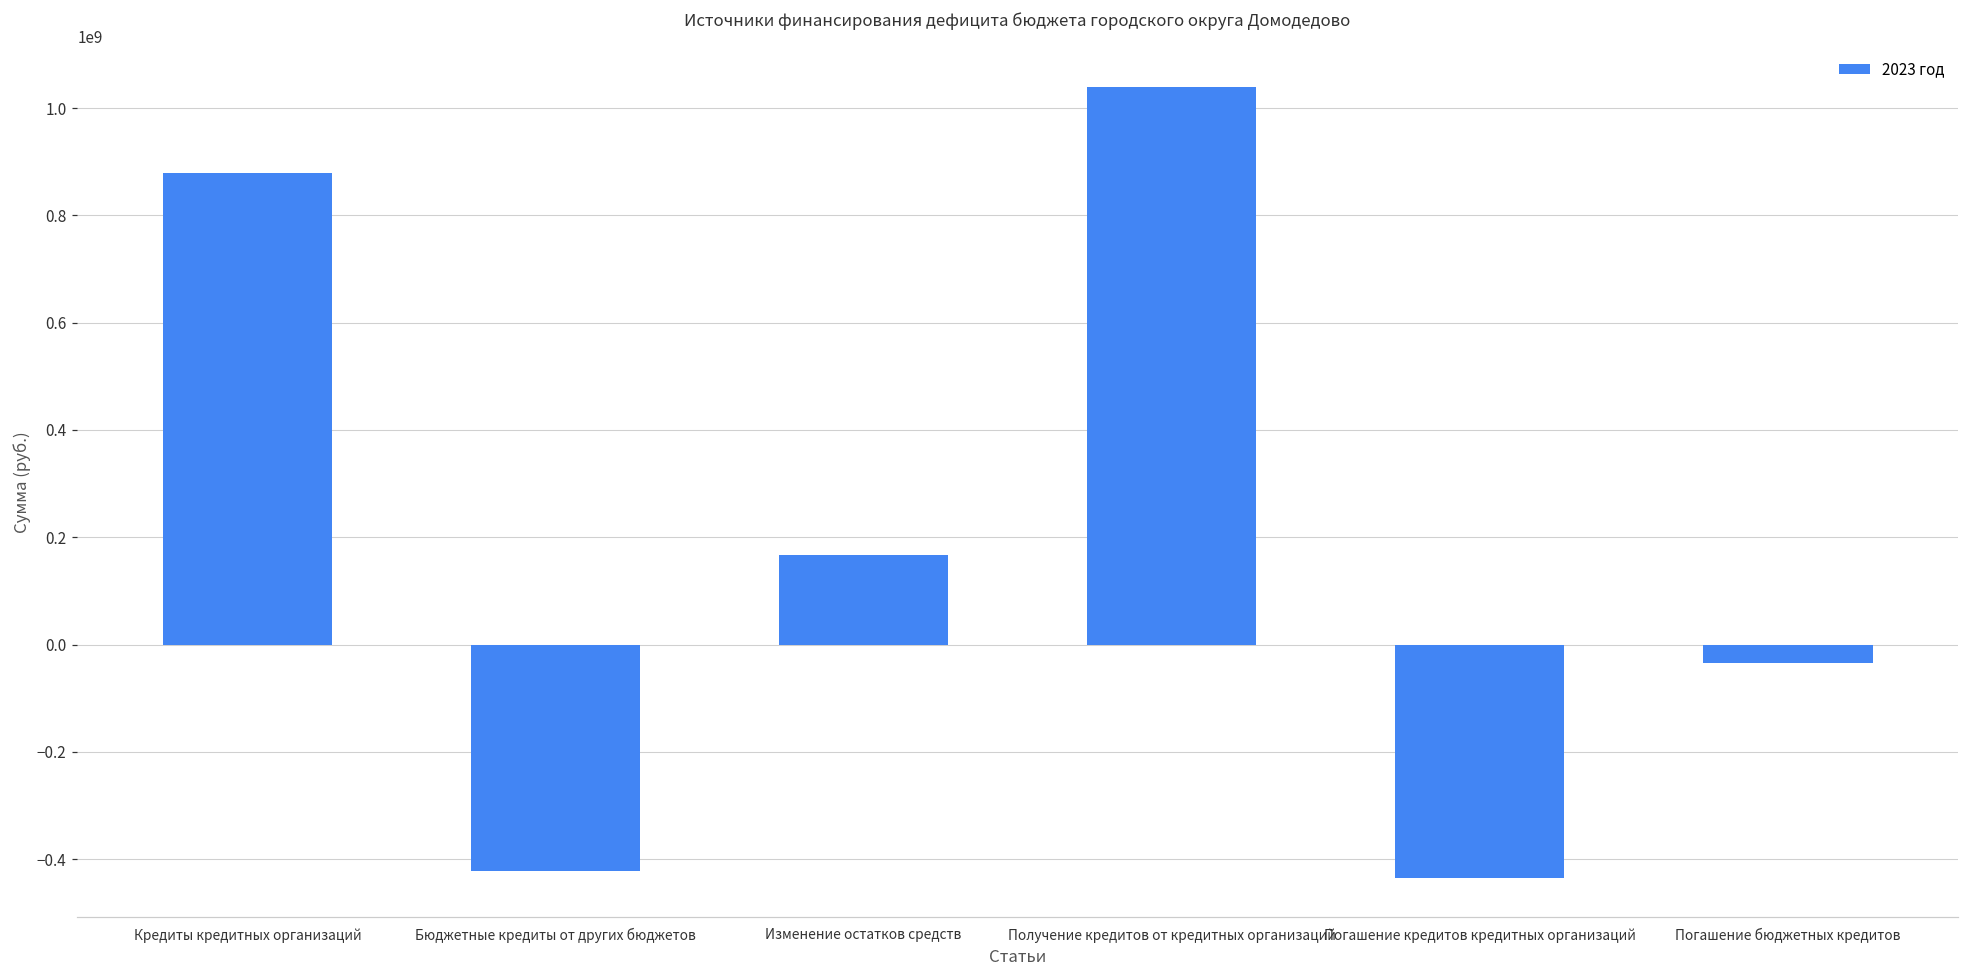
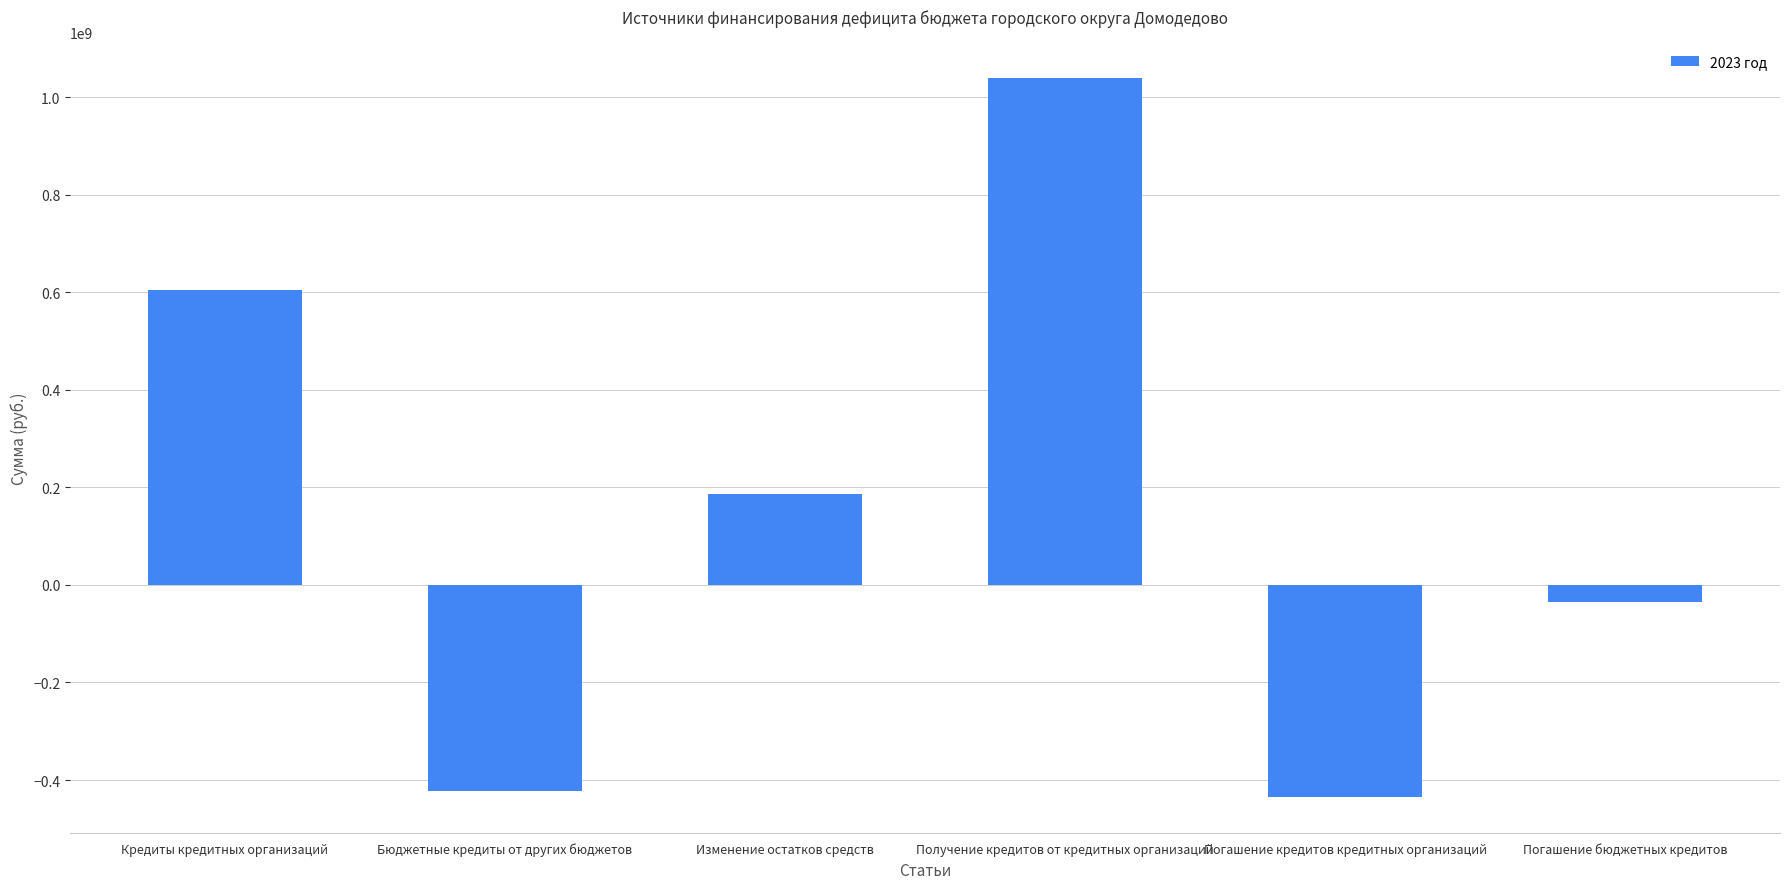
  {
-   "Кредиты кредитных организаций": 880000000,
+   "Кредиты кредитных организаций": 600000000,
    "Бюджетные кредиты от других бюджетов": -420000000,
-   "Изменение остатков средств": 170000000,
+   "Изменение остатков средств": 190000000,
    "Получение кредитов от кредитных организаций": 1040000000,
    "Погашение кредитов кредитных организаций": -440000000,
    "Погашение бюджетных кредитов": -30000000
  }
